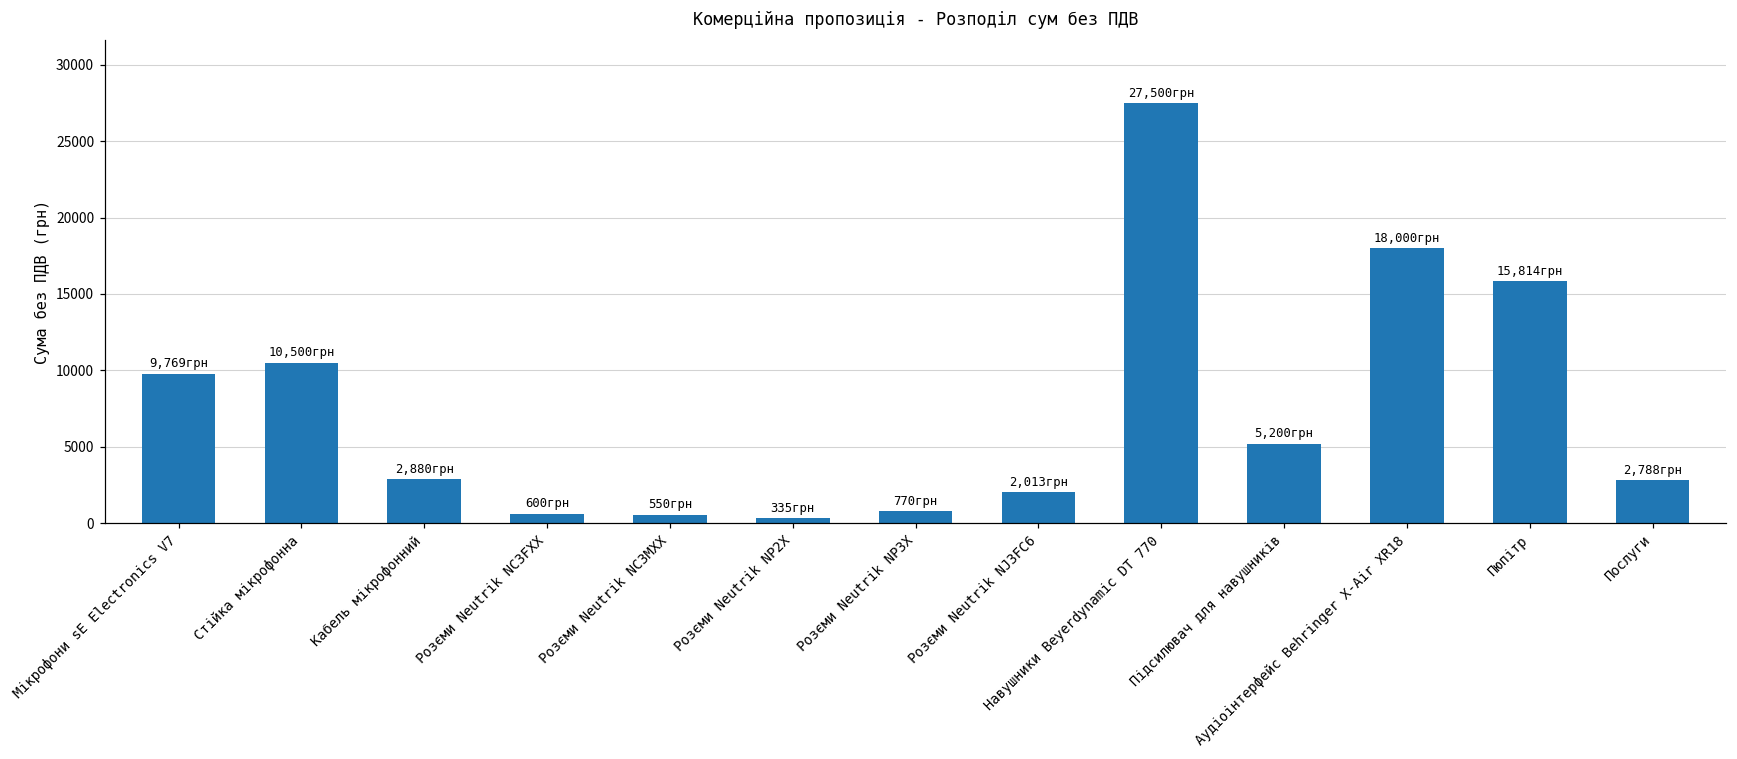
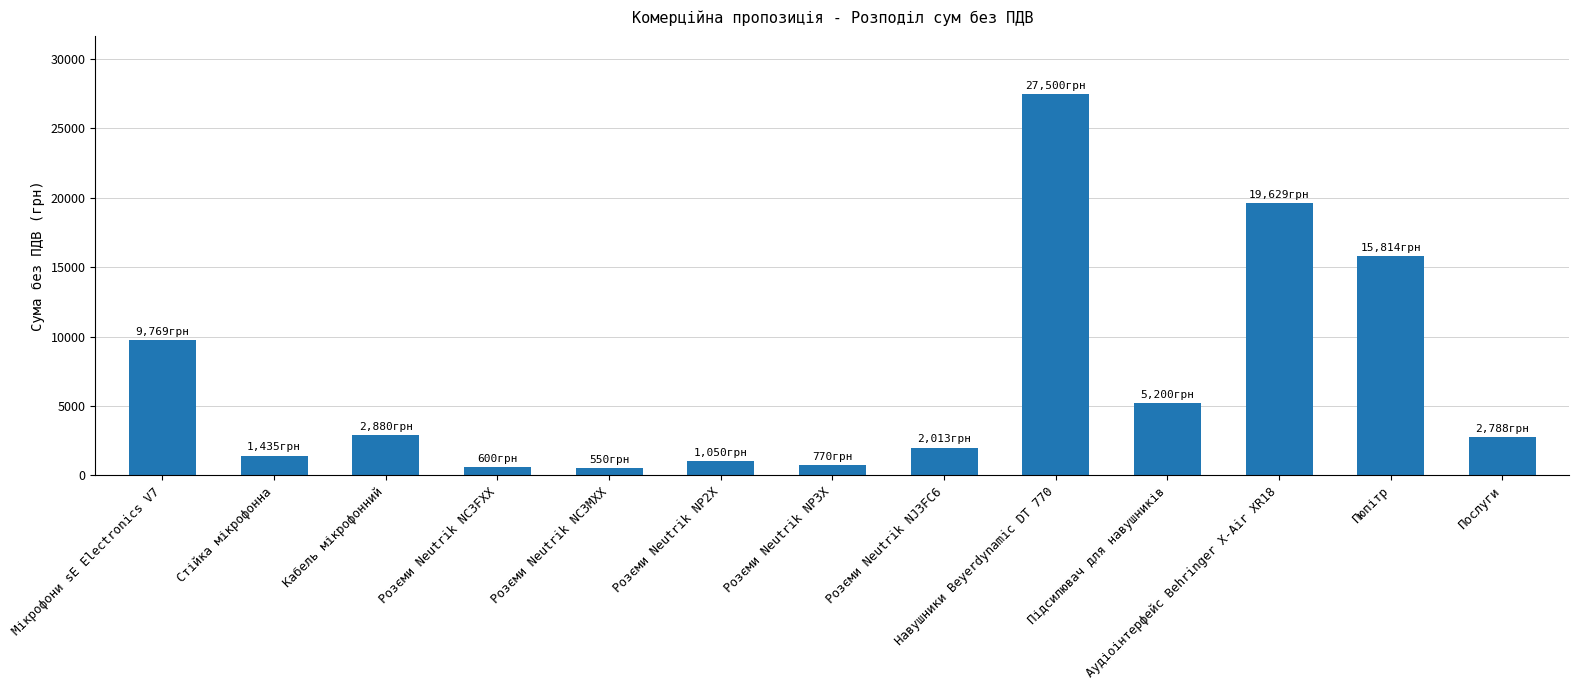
  {
    "Мікрофони sE Electronics V7": "9,769",
-   "Стійка мікрофонна": "10,500",
+   "Стійка мікрофонна": "1,435",
    "Кабель мікрофонний": "2,880",
    "Розєми Neutrik NC3FXX": "600",
    "Розєми Neutrik NC3MXX": "550",
-   "Розєми Neutrik NP2X": "335",
+   "Розєми Neutrik NP2X": "1,050",
    "Розєми Neutrik NP3X": "770",
    "Розєми Neutrik NJ3FC6": "2,013",
    "Навушники Beyerdynamic DT 770": "27,500",
    "Підсилювач для навушників": "5,200",
-   "Аудіоінтерфейс Behringer X-Air XR18": "18,000",
+   "Аудіоінтерфейс Behringer X-Air XR18": "19,629",
    "Пюпітр": "15,814",
    "Послуги": "2,788"
  }
